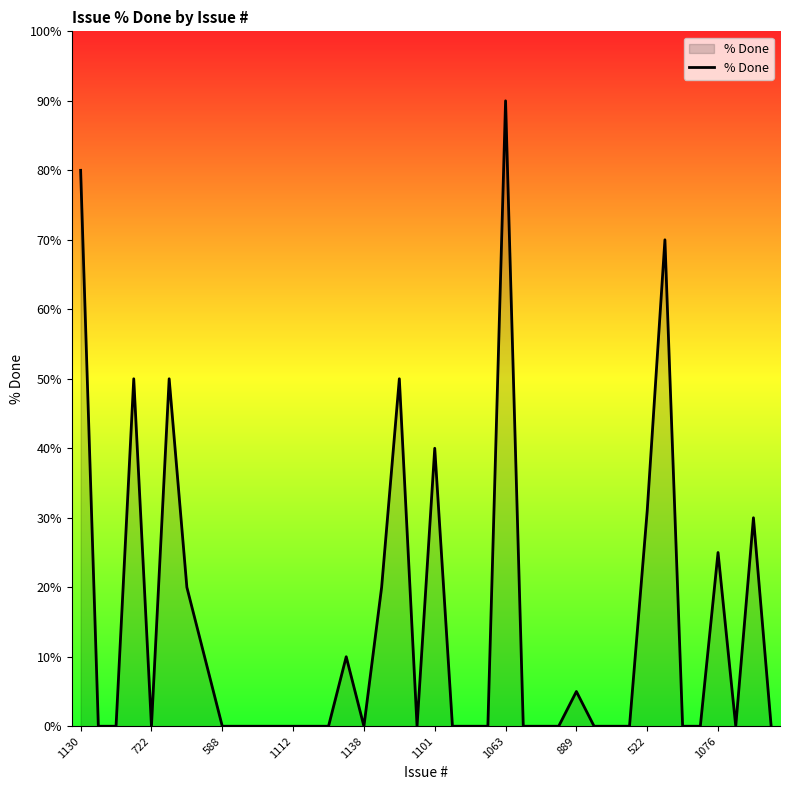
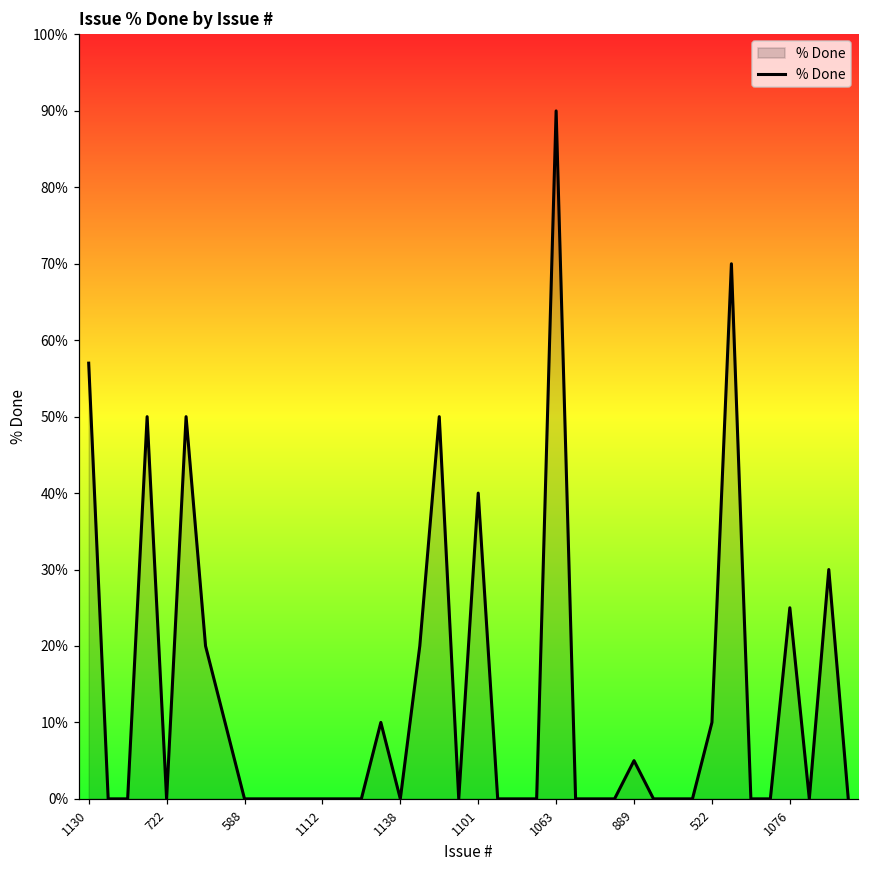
  {
-   "1130": "80%",
+   "1130": "57%",
    "722": "0%",
    "588": "0%",
    "1112": "0%",
    "1138": "0%",
    "1101": "40%",
    "1063": "90%",
    "889": "5%",
-   "522": "31%",
+   "522": "10%",
    "1076": "25%"
  }
